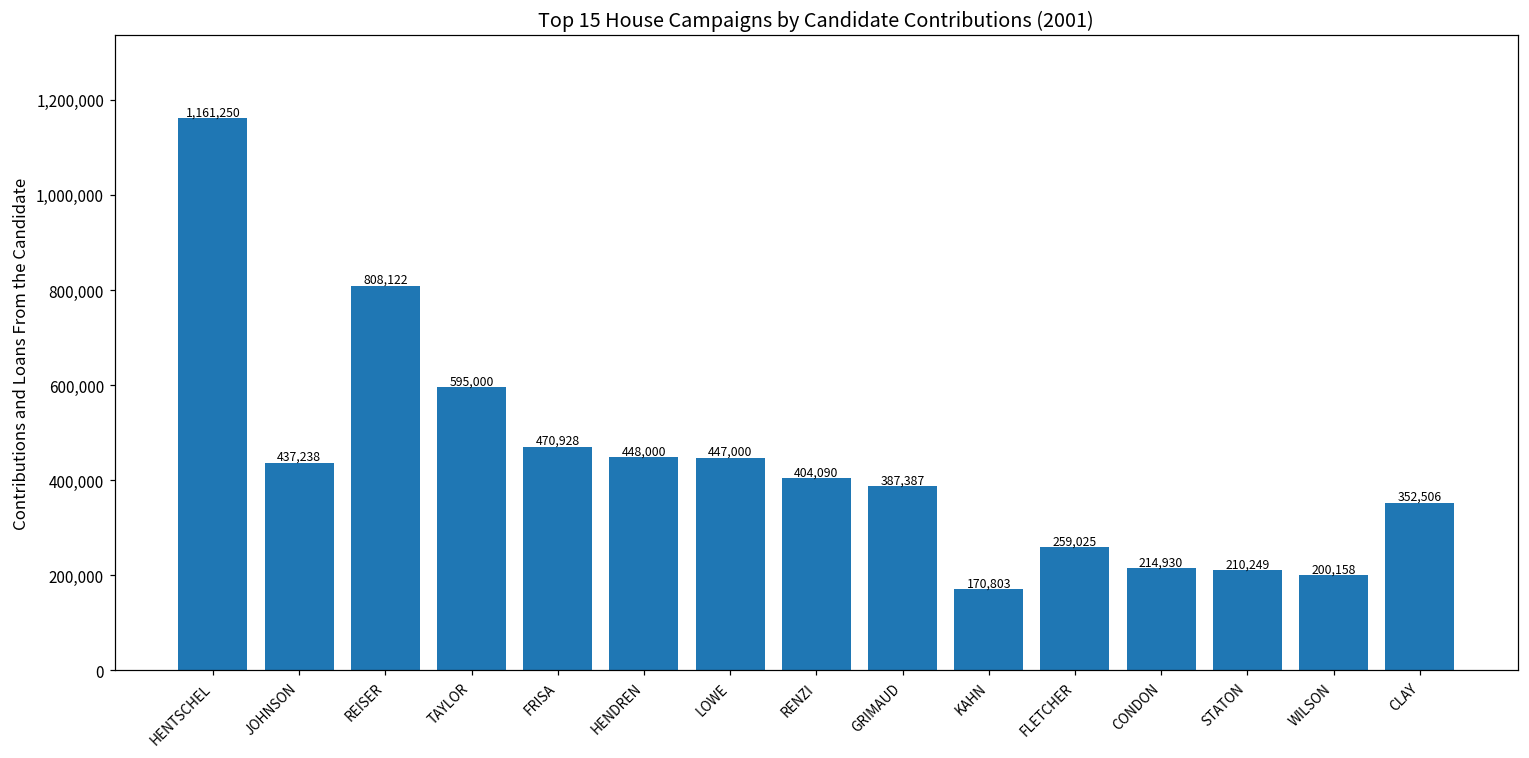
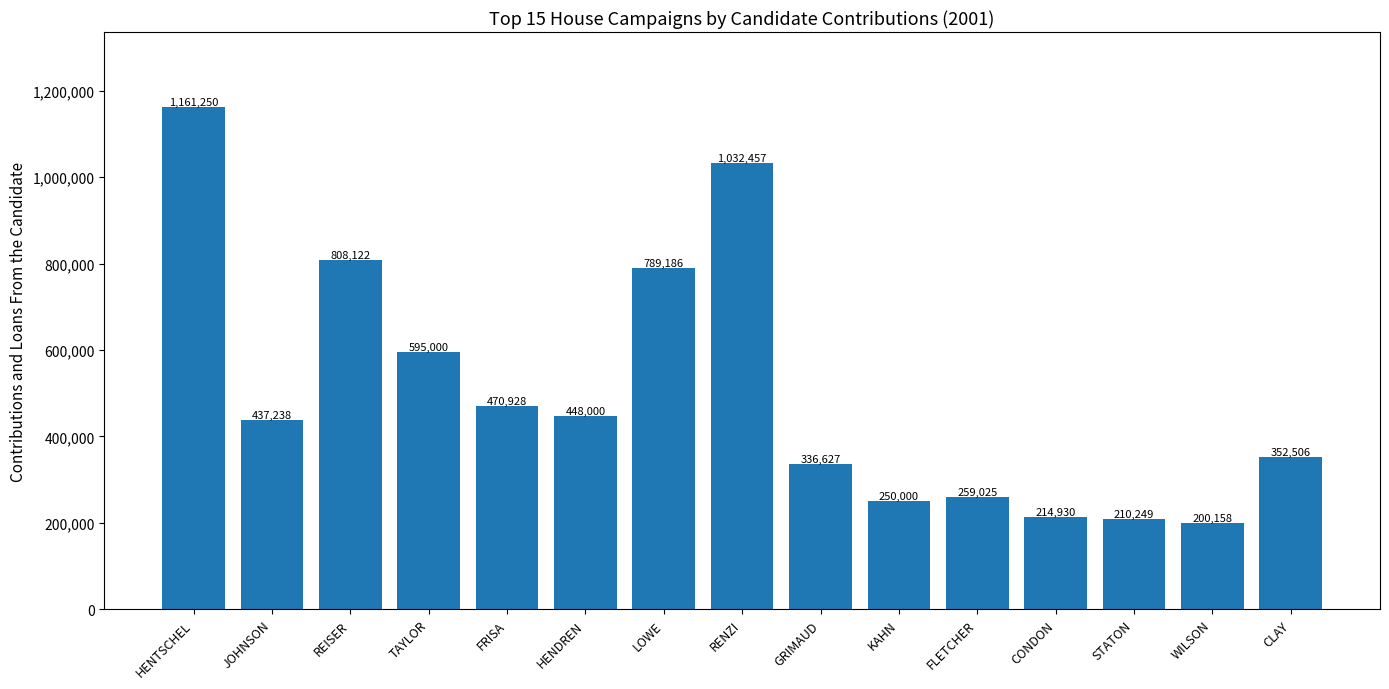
  {
    "HENTSCHEL": "1,161,250",
    "JOHNSON": "437,238",
    "REISER": "808,122",
    "TAYLOR": "595,000",
    "FRISA": "470,928",
    "HENDREN": "448,000",
-   "LOWE": "447,000",
-   "RENZI": "404,090",
-   "GRIMAUD": "387,387",
-   "KAHN": "170,803",
+   "LOWE": "789,186",
+   "RENZI": "1,032,457",
+   "GRIMAUD": "336,627",
+   "KAHN": "250,000",
    "FLETCHER": "259,025",
    "CONDON": "214,930",
    "STATON": "210,249",
    "WILSON": "200,158",
    "CLAY": "352,506"
  }
